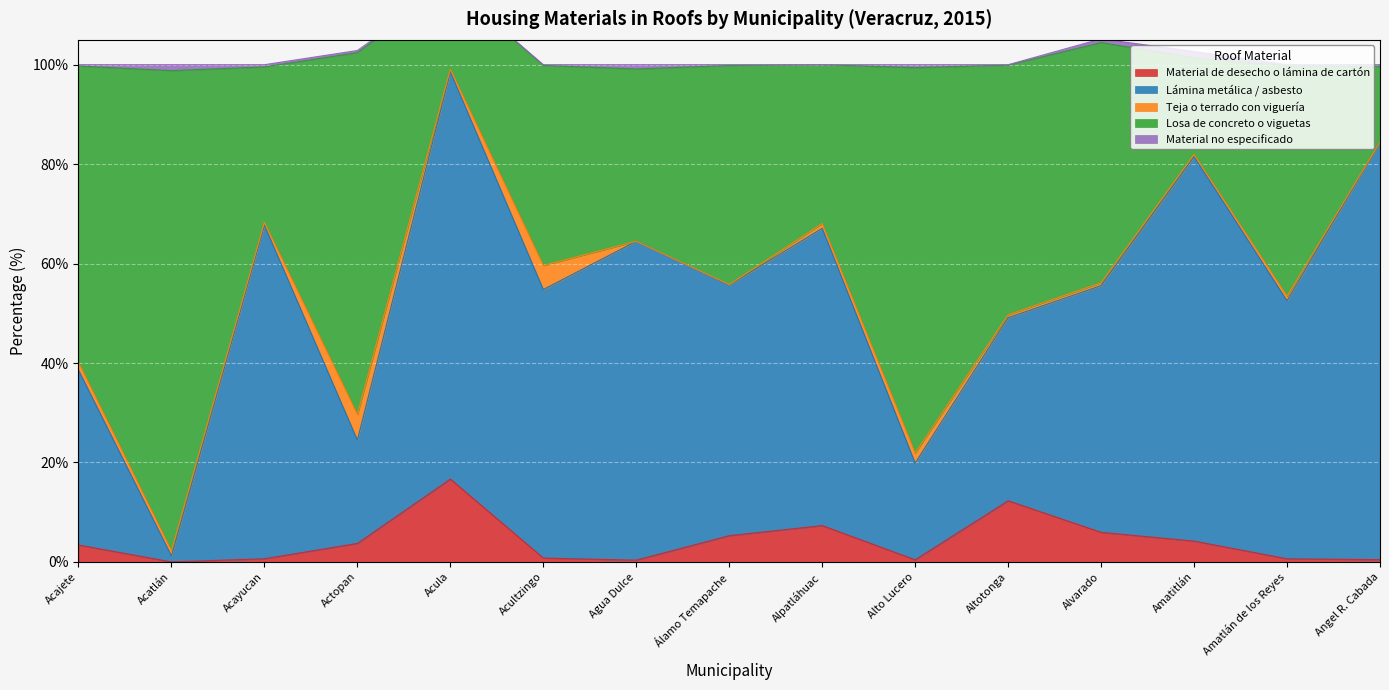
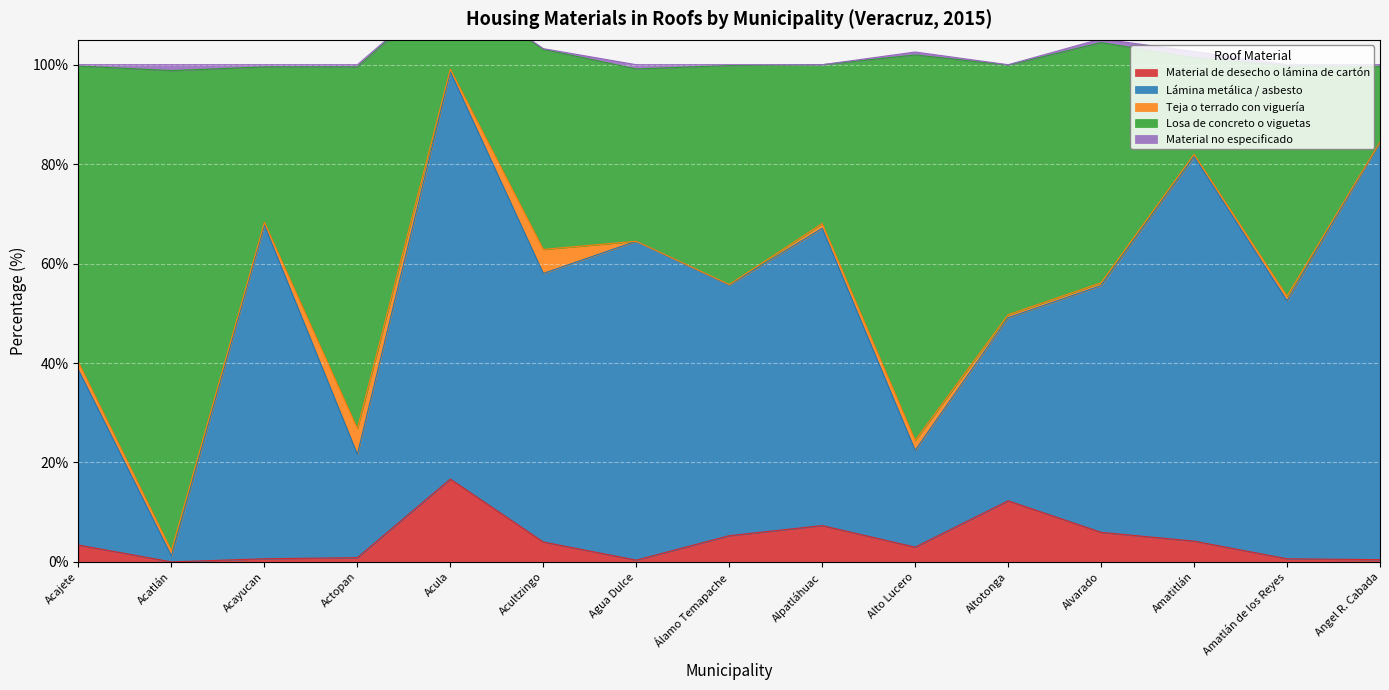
  {
    "Material de desecho o lámina de cartón": {
      "Acajete": "3%",
      "Acatlán": "0%",
      "Acayucan": "1%",
-     "Actopan": "4%",
+     "Actopan": "1%",
      "Acula": "17%",
-     "Acultzingo": "1%",
+     "Acultzingo": "4%",
      "Agua Dulce": "0%",
      "Álamo Temapache": "5%",
      "Alpatláhuac": "7%",
-     "Alto Lucero": "0%",
+     "Alto Lucero": "3%",
      "Altotonga": "12%",
      "Alvarado": "6%",
      "Amatitlán": "4%",
      "Amatlán de los Reyes": "1%",
      "Angel R. Cabada": "0%"
    },
    "Lámina metálica / asbesto": {
      "Acajete": "35%",
      "Acatlán": "1%",
      "Acayucan": "67%",
      "Actopan": "21%",
      "Acula": "82%",
      "Acultzingo": "54%",
      "Alpatláhuac": "60%",
      "Alto Lucero": "19%",
      "Altotonga": "37%",
      "Alvarado": "50%",
      "Amatlán de los Reyes": "52%"
    },
    "Teja o terrado con viguería": {
      "Acajete": "2%",
      "Acatlán": "1%",
      "Acayucan": "1%",
      "Actopan": "5%",
      "Acula": "1%",
      "Acultzingo": "5%",
      "Alpatláhuac": "1%",
      "Alto Lucero": "2%",
      "Altotonga": "1%",
      "Alvarado": "1%",
      "Amatlán de los Reyes": "1%"
    },
    "Losa de concreto o viguetas": {
      "Acatlán": "97%",
      "Agua Dulce": "35%",
      "Alto Lucero": "78%",
      "Alvarado": "48%"
    },
    "Material no especificado": {
      "Acatlán": "1%",
      "Agua Dulce": "1%",
      "Alto Lucero": "1%",
      "Alvarado": "1%"
    }
  }
